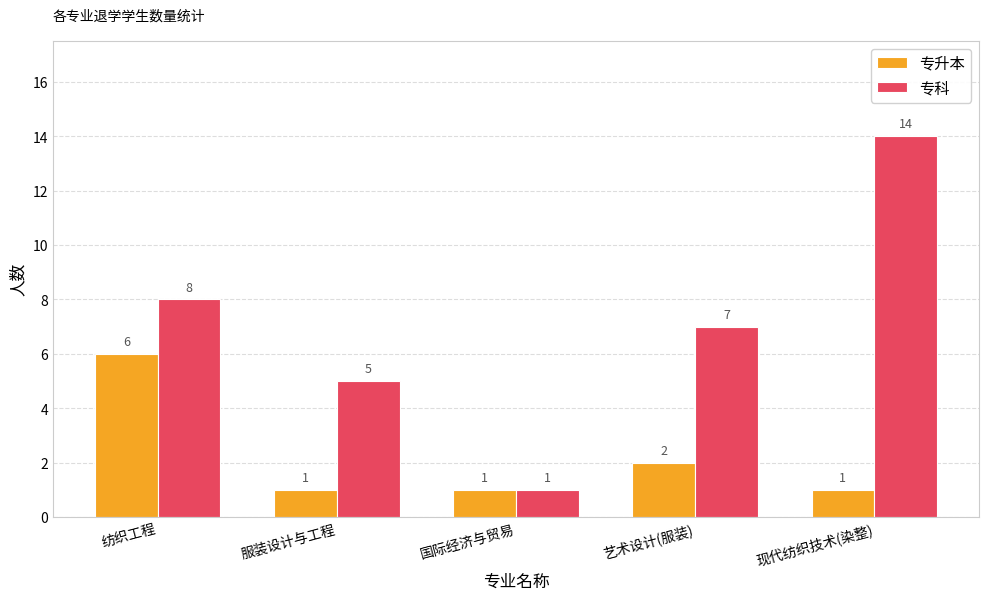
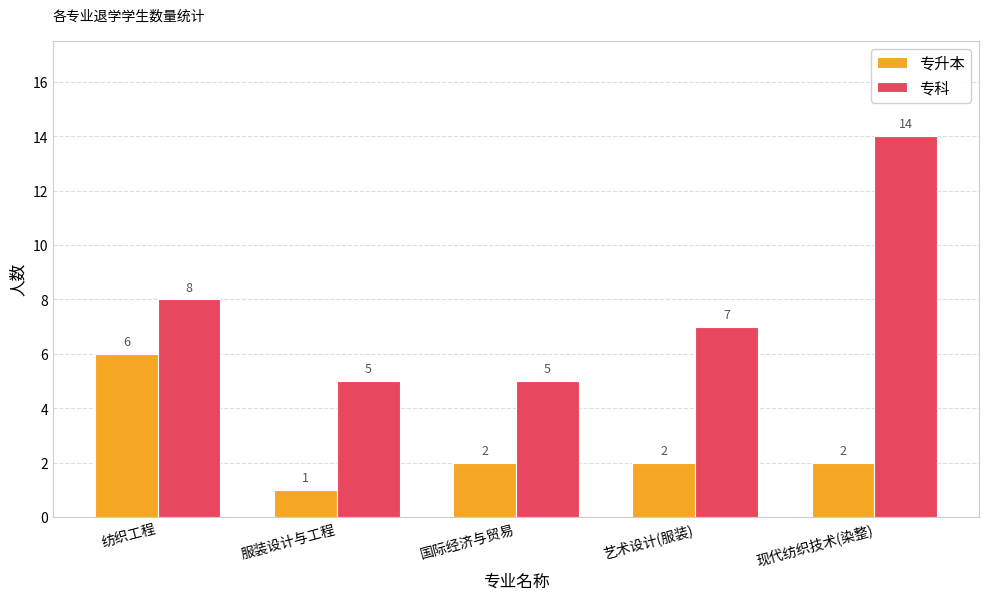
  {
    "专升本": {
      "纺织工程": 6,
      "服装设计与工程": 1,
-     "国际经济与贸易": 1,
+     "国际经济与贸易": 2,
      "艺术设计(服装)": 2,
-     "现代纺织技术(染整)": 1
+     "现代纺织技术(染整)": 2
    },
    "专科": {
      "纺织工程": 8,
      "服装设计与工程": 5,
-     "国际经济与贸易": 1,
+     "国际经济与贸易": 5,
      "艺术设计(服装)": 7,
      "现代纺织技术(染整)": 14
    }
  }
